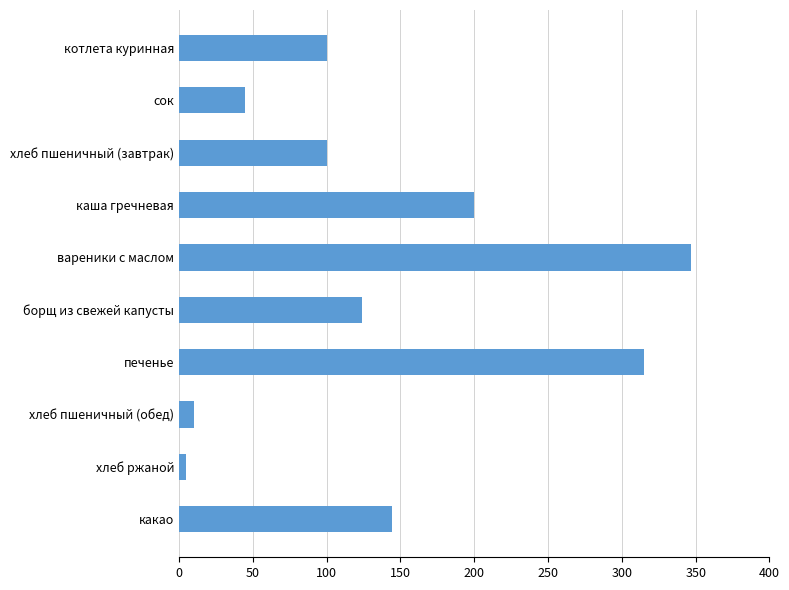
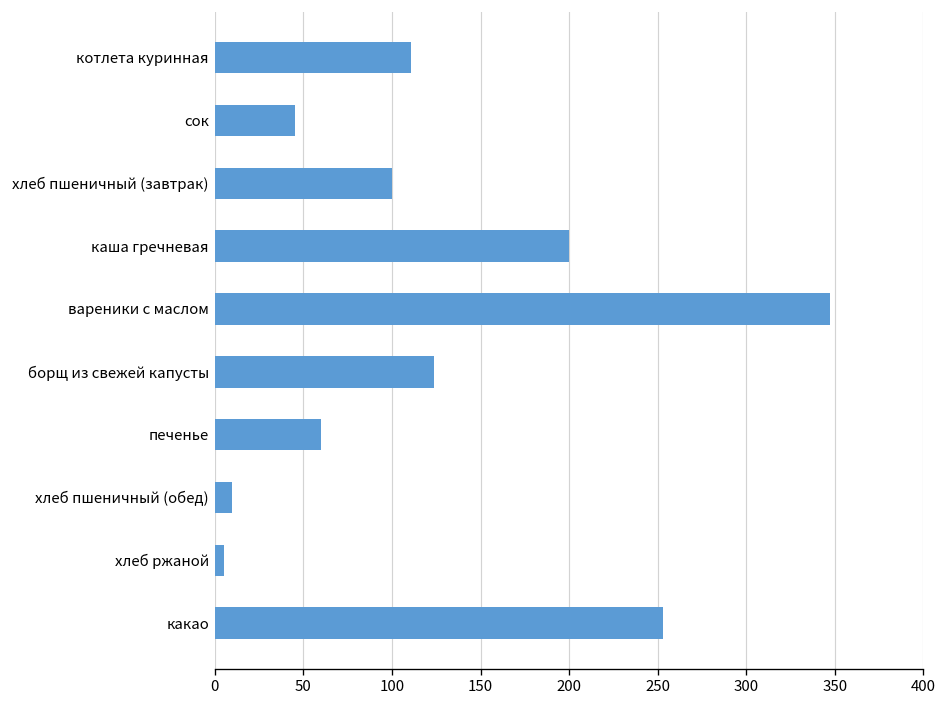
  {
-   "котлета куринная": 100,
+   "котлета куринная": 111,
    "сок": 45,
    "хлеб пшеничный (завтрак)": 100,
    "каша гречневая": 200,
    "вареники с маслом": 347,
    "борщ из свежей капусты": 124,
-   "печенье": 315,
+   "печенье": 60,
    "хлеб пшеничный (обед)": 10,
    "хлеб ржаной": 5,
-   "какао": 144
+   "какао": 253
  }
